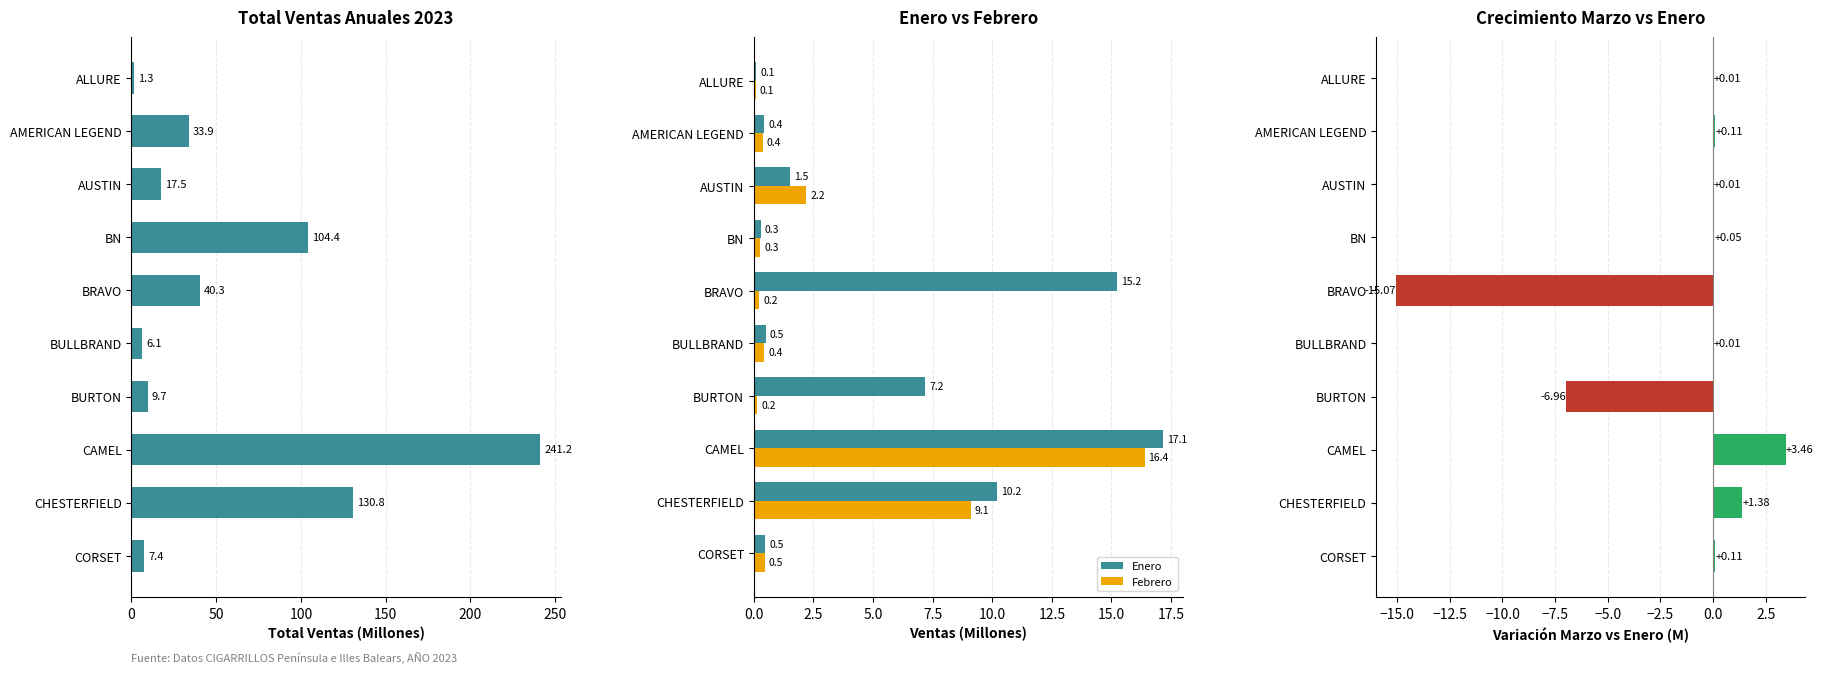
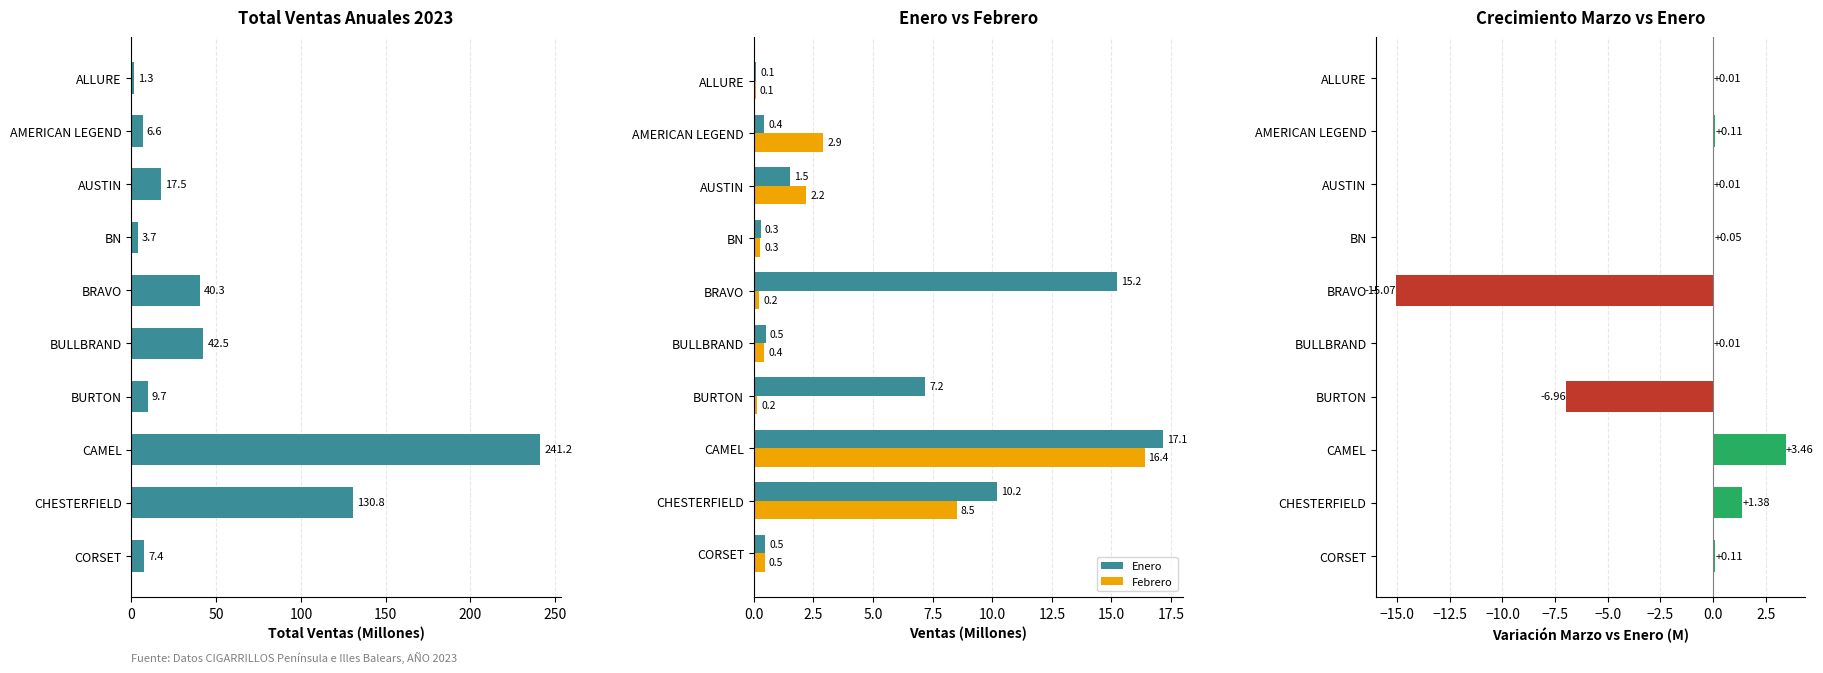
  {
    "Total Ventas Anuales 2023": {
      "ALLURE": "1.3",
-     "AMERICAN LEGEND": "33.9",
+     "AMERICAN LEGEND": "6.6",
      "AUSTIN": "17.5",
-     "BN": "104.4",
+     "BN": "3.7",
      "BRAVO": "40.3",
-     "BULLBRAND": "6.1",
+     "BULLBRAND": "42.5",
      "BURTON": "9.7",
      "CAMEL": "241.2",
      "CHESTERFIELD": "130.8",
      "CORSET": "7.4"
    },
    "Enero vs Febrero": {
      "Enero": {
        "ALLURE": "0.1",
        "AMERICAN LEGEND": "0.4",
        "AUSTIN": "1.5",
        "BN": "0.3",
        "BRAVO": "15.2",
        "BULLBRAND": "0.5",
        "BURTON": "7.2",
        "CAMEL": "17.1",
        "CHESTERFIELD": "10.2",
        "CORSET": "0.5"
      },
      "Febrero": {
        "ALLURE": "0.1",
-       "AMERICAN LEGEND": "0.4",
+       "AMERICAN LEGEND": "2.9",
        "AUSTIN": "2.2",
        "BN": "0.3",
        "BRAVO": "0.2",
        "BULLBRAND": "0.4",
        "BURTON": "0.2",
        "CAMEL": "16.4",
-       "CHESTERFIELD": "9.1",
+       "CHESTERFIELD": "8.5",
        "CORSET": "0.5"
      }
    },
    "Crecimiento Marzo vs Enero": {
      "ALLURE": "+0.01",
      "AMERICAN LEGEND": "+0.11",
      "AUSTIN": "+0.01",
      "BN": "+0.05",
      "BRAVO": "-15.07",
      "BULLBRAND": "+0.01",
      "BURTON": "-6.96",
      "CAMEL": "+3.46",
      "CHESTERFIELD": "+1.38",
      "CORSET": "+0.11"
    }
  }
